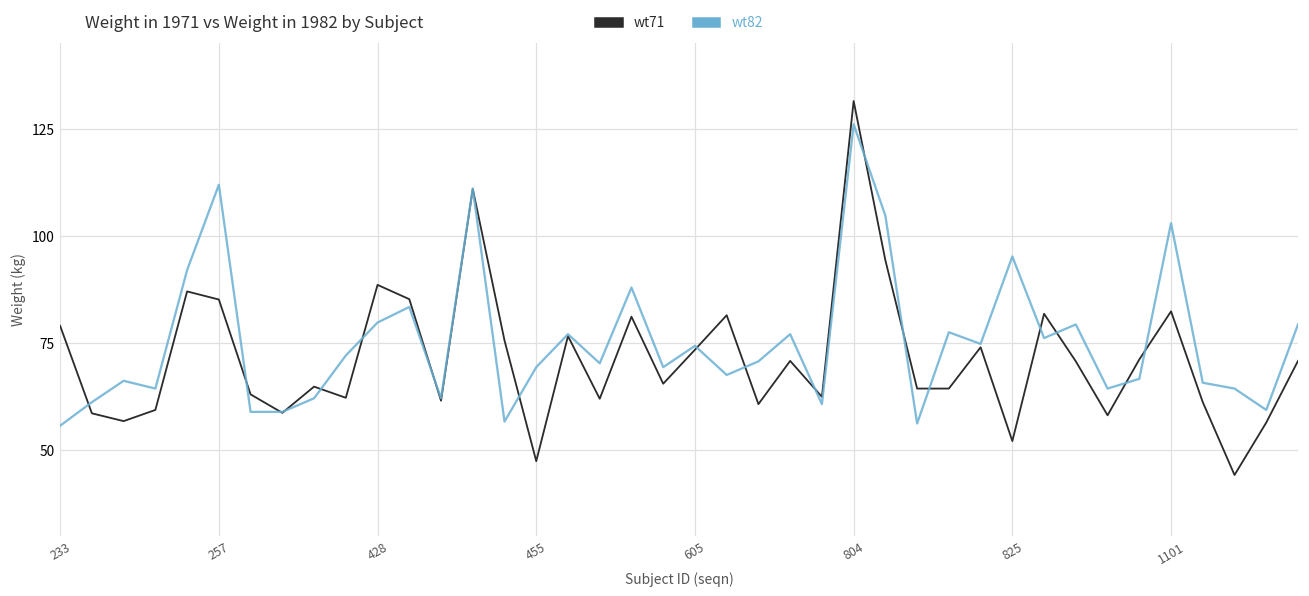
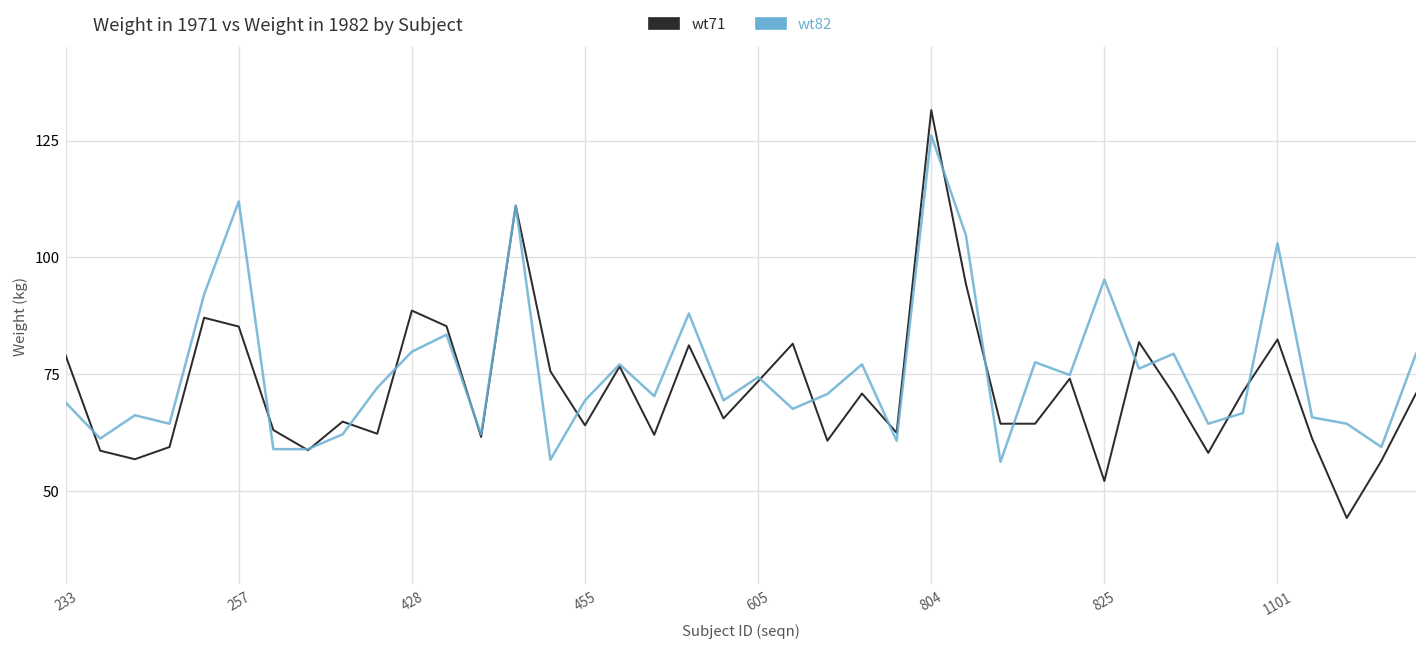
  {
    "wt71": {
      "233": 79,
      "257": 85,
      "428": 89,
-     "455": 47,
+     "455": 64,
      "605": 73,
      "804": 132,
      "825": 52,
      "1101": 82
    },
    "wt82": {
-     "233": 56,
+     "233": 69,
      "257": 112,
      "428": 80,
      "455": 69,
      "605": 74,
      "804": 126,
      "825": 95,
      "1101": 103
    }
  }
